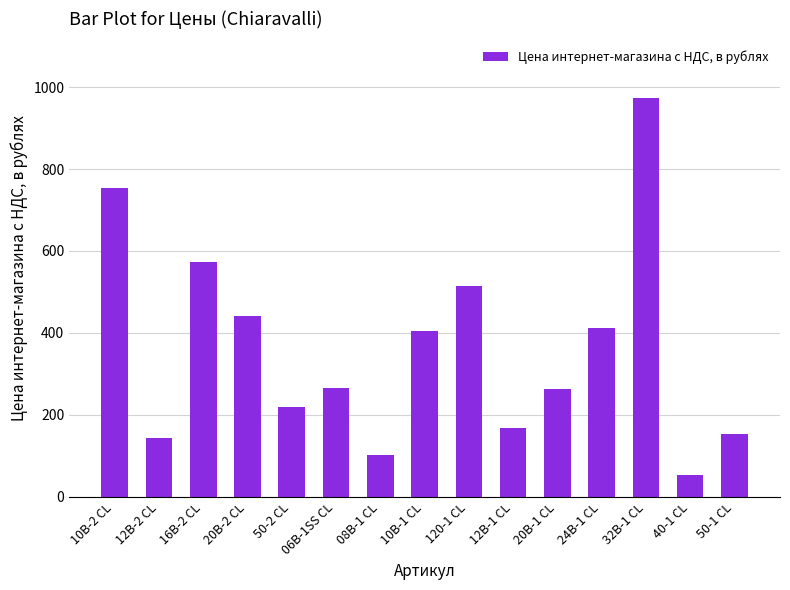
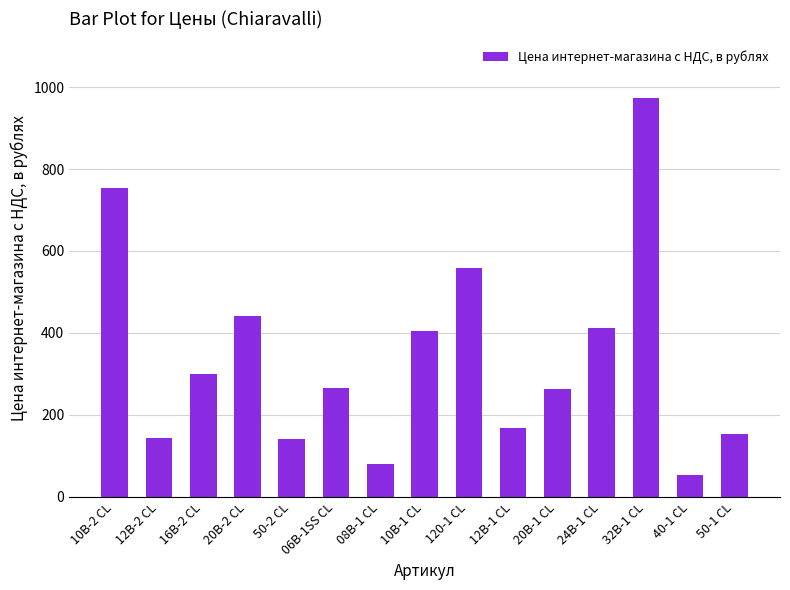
  {
    "10B-2 CL": 750,
    "12B-2 CL": 140,
-   "16B-2 CL": 570,
+   "16B-2 CL": 300,
    "20B-2 CL": 440,
-   "50-2 CL": 220,
+   "50-2 CL": 140,
    "06B-1SS CL": 270,
-   "08B-1 CL": 100,
+   "08B-1 CL": 80,
    "10B-1 CL": 400,
-   "120-1 CL": 510,
+   "120-1 CL": 560,
    "12B-1 CL": 170,
    "20B-1 CL": 260,
    "24B-1 CL": 410,
    "32B-1 CL": 970,
    "40-1 CL": 50,
    "50-1 CL": 150
  }
